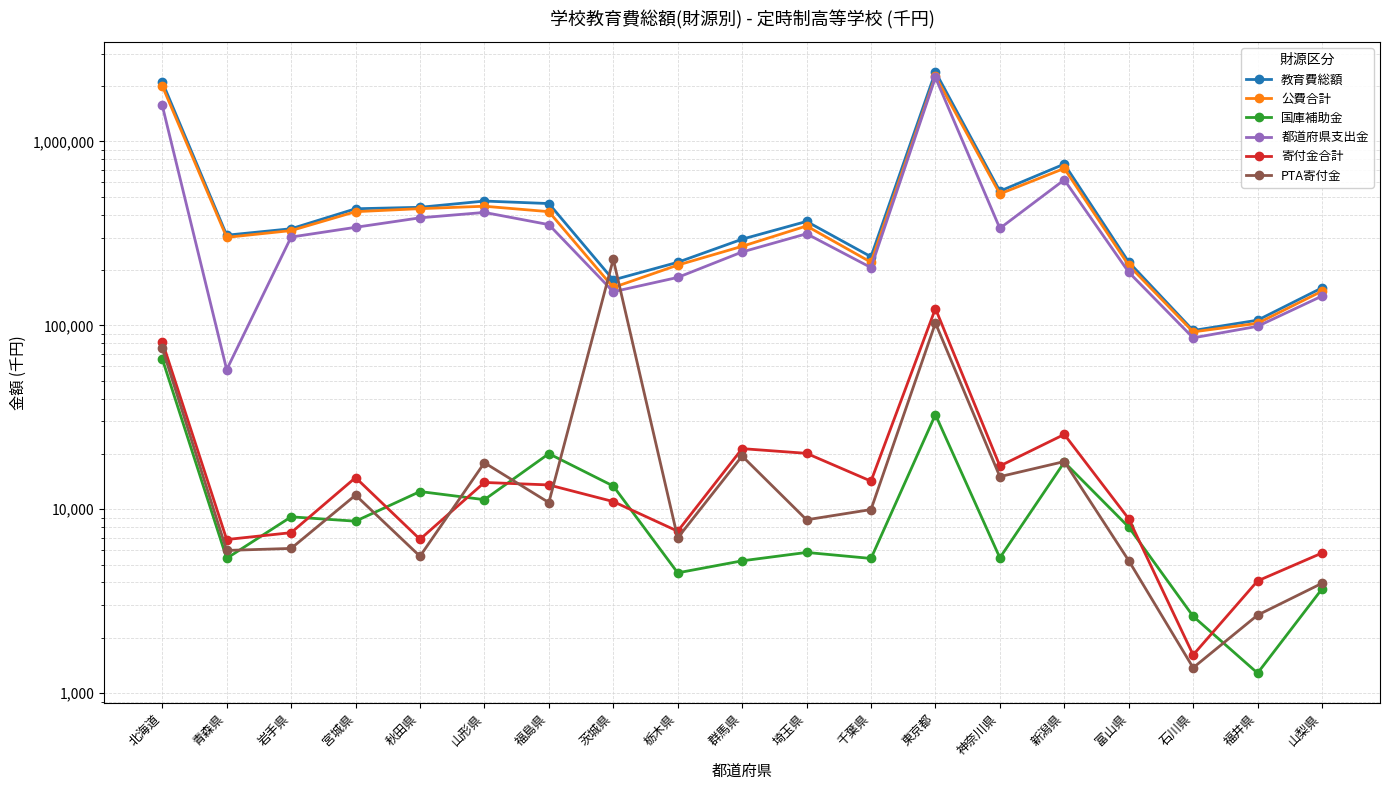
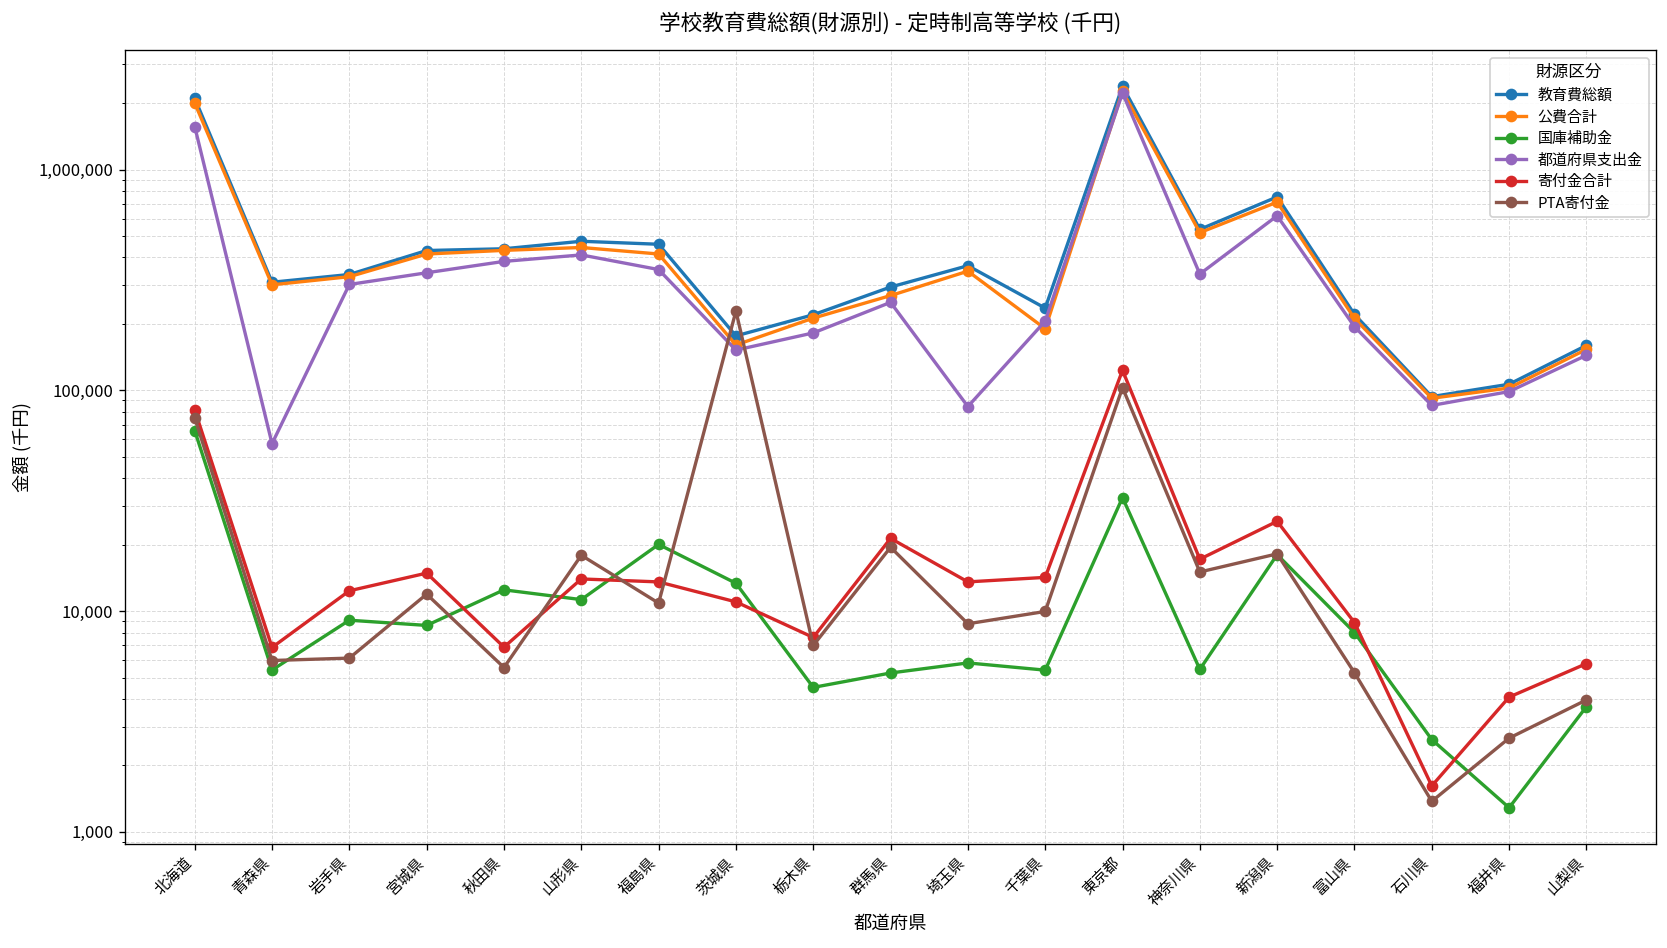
  {
    "教育費総額": {
      "北海道": "2,100,000",
      "宮城県": "430,000",
      "山形県": "470,000",
      "福島県": "460,000",
      "茨城県": "180,000",
      "栃木県": "220,000",
      "群馬県": "290,000",
      "埼玉県": "370,000",
      "千葉県": "240,000",
      "東京都": "2,400,000",
      "神奈川県": "540,000",
      "新潟県": "750,000",
      "富山県": "220,000",
      "福井県": "110,000",
      "山梨県": "160,000"
    },
    "公費合計": {
      "北海道": "2,000,000",
      "宮城県": "410,000",
      "山形県": "440,000",
      "福島県": "410,000",
      "茨城県": "160,000",
      "栃木県": "210,000",
      "群馬県": "270,000",
      "埼玉県": "350,000",
-     "千葉県": "220,000",
+     "千葉県": "190,000",
      "神奈川県": "520,000",
      "新潟県": "710,000",
      "富山県": "210,000",
      "福井県": "100,000",
      "山梨県": "150,000"
    },
    "国庫補助金": {
      "北海道": "66,000",
      "青森県": "5,400",
      "岩手県": "9,000",
      "宮城県": "9,000",
      "秋田県": "12,000",
      "山形県": "11,000",
      "福島県": "20,000",
      "茨城県": "13,000",
      "栃木県": "4,500",
      "群馬県": "5,200",
      "埼玉県": "5,800",
      "千葉県": "5,400",
      "東京都": "33,000",
      "神奈川県": "5,400",
      "富山県": "8,000",
      "石川県": "2,600",
      "福井県": "1,300",
      "山梨県": "3,700"
    },
    "都道府県支出金": {
      "北海道": "1,600,000",
      "青森県": "57,000",
      "岩手県": "300,000",
      "宮城県": "340,000",
      "秋田県": "380,000",
      "山形県": "410,000",
      "福島県": "350,000",
      "茨城県": "150,000",
      "栃木県": "180,000",
      "群馬県": "250,000",
-     "埼玉県": "310,000",
+     "埼玉県": "80,000",
      "千葉県": "210,000",
      "神奈川県": "340,000",
      "新潟県": "620,000",
      "富山県": "190,000",
      "石川県": "90,000",
      "福井県": "100,000",
      "山梨県": "140,000"
    },
    "寄付金合計": {
      "北海道": "80,000",
      "青森県": "6,800",
-     "岩手県": "7,500",
+     "岩手県": "12,000",
      "宮城県": "15,000",
      "秋田県": "6,900",
      "山形県": "14,000",
      "福島県": "14,000",
      "茨城県": "11,000",
      "栃木県": "7,600",
      "群馬県": "21,000",
-     "埼玉県": "20,000",
+     "埼玉県": "14,000",
      "千葉県": "14,000",
      "東京都": "120,000",
      "神奈川県": "17,000",
      "新潟県": "26,000",
      "富山県": "9,000",
      "石川県": "1,600",
      "福井県": "4,100",
      "山梨県": "5,800"
    },
    "PTA寄付金": {
      "北海道": "75,000",
      "青森県": "6,000",
      "岩手県": "6,100",
      "宮城県": "12,000",
      "秋田県": "5,600",
      "山形県": "18,000",
      "福島県": "11,000",
      "茨城県": "230,000",
      "栃木県": "7,000",
      "群馬県": "19,000",
      "埼玉県": "9,000",
      "千葉県": "10,000",
      "東京都": "100,000",
      "神奈川県": "15,000",
      "富山県": "5,300",
      "石川県": "1,400",
      "福井県": "2,700",
      "山梨県": "4,000"
    }
  }
